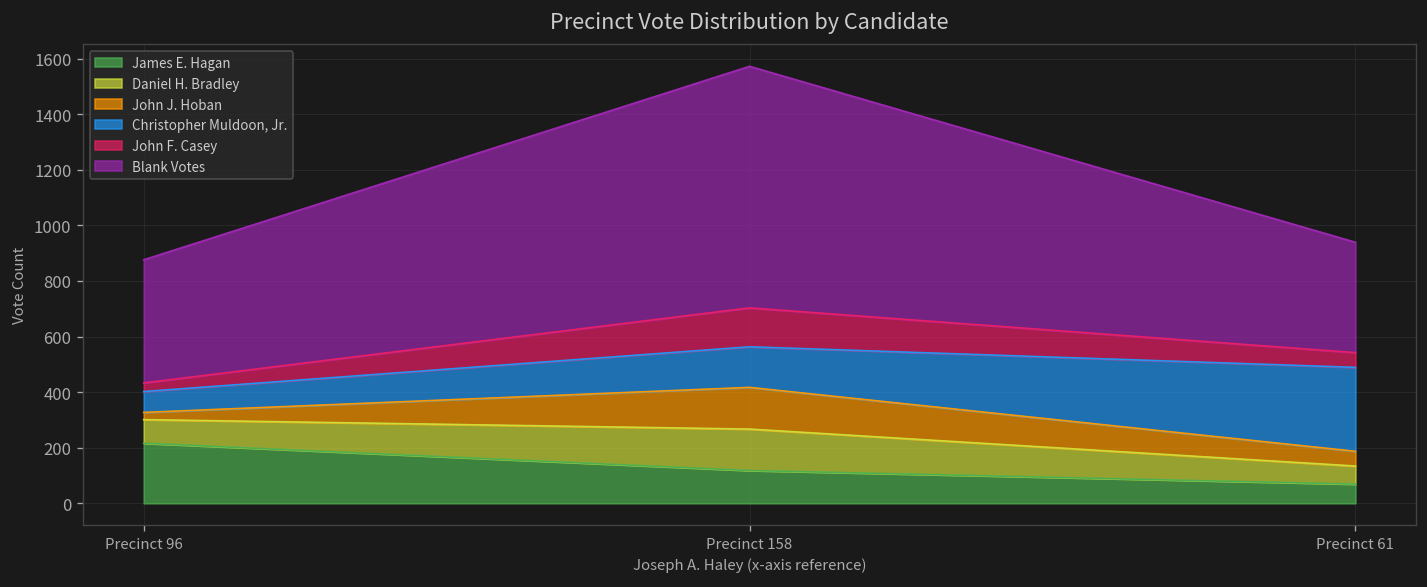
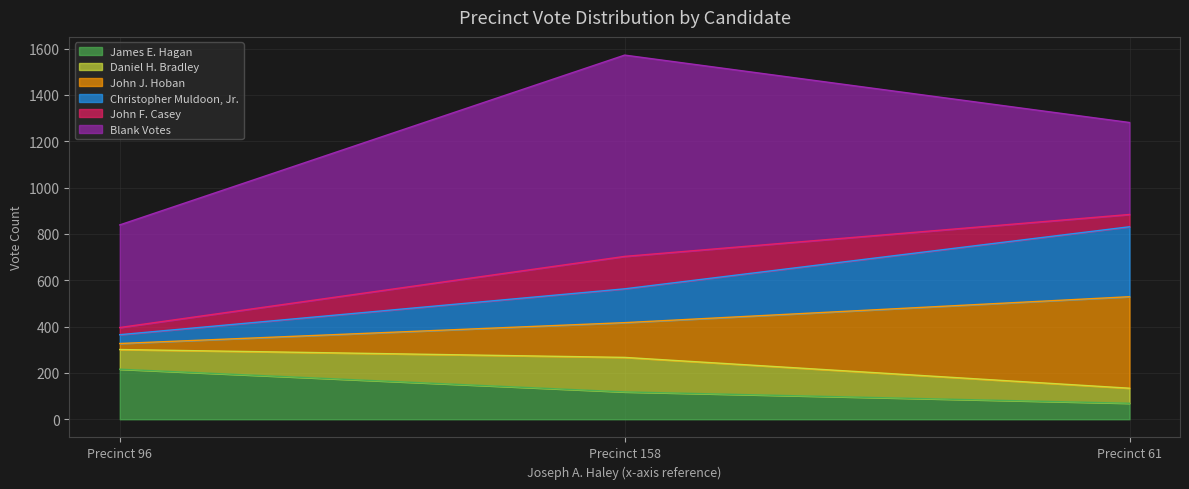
  {
    "James E. Hagan": {
      "Precinct 96": 220,
      "Precinct 158": 120,
      "Precinct 61": 70
    },
    "Daniel H. Bradley": {
      "Precinct 96": 90,
      "Precinct 158": 150,
      "Precinct 61": 70
    },
    "John J. Hoban": {
      "Precinct 96": 30,
      "Precinct 158": 150,
-     "Precinct 61": 50
+     "Precinct 61": 400
    },
    "Christopher Muldoon, Jr.": {
-     "Precinct 96": 80,
+     "Precinct 96": 40,
      "Precinct 158": 150,
      "Precinct 61": 300
    },
    "John F. Casey": {
      "Precinct 96": 30,
      "Precinct 158": 140,
      "Precinct 61": 50
    },
    "Blank Votes": {
      "Precinct 96": 440,
      "Precinct 158": 870,
      "Precinct 61": 400
    }
  }
